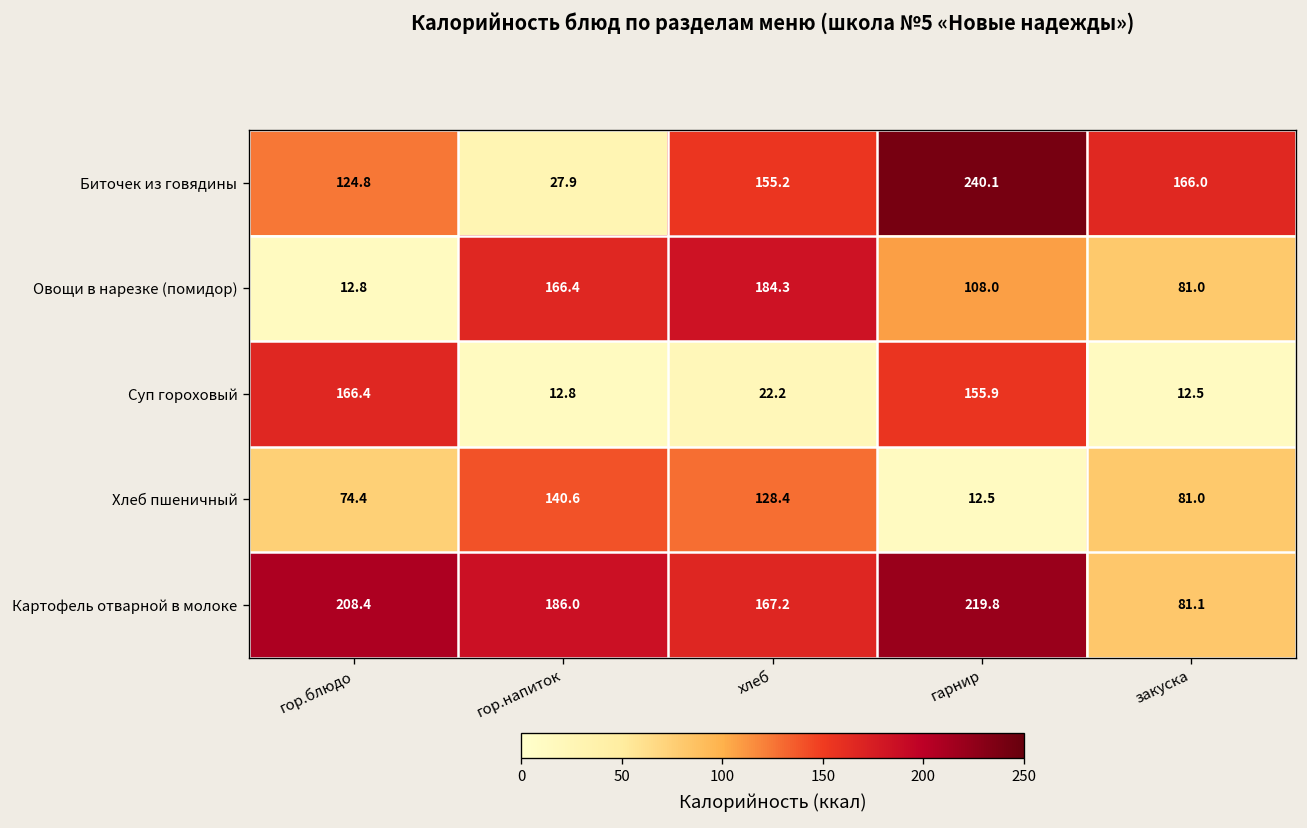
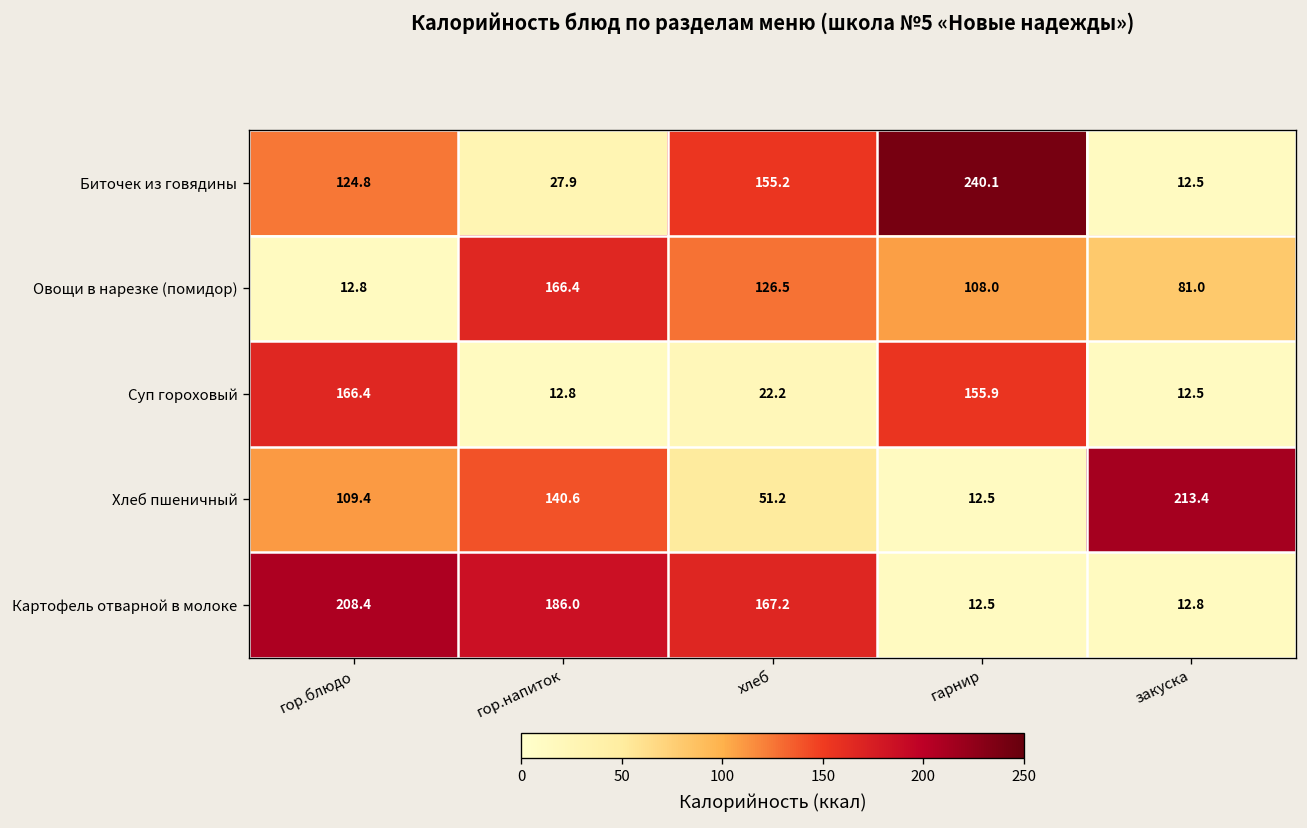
  {
    "Биточек из говядины": {
      "гор.блюдо": 124.8,
      "гор.напиток": 27.9,
      "хлеб": 155.2,
      "гарнир": 240.1,
-     "закуска": 166.0
+     "закуска": 12.5
    },
    "Овощи в нарезке (помидор)": {
      "гор.блюдо": 12.8,
      "гор.напиток": 166.4,
-     "хлеб": 184.3,
+     "хлеб": 126.5,
      "гарнир": 108.0,
      "закуска": 81.0
    },
    "Суп гороховый": {
      "гор.блюдо": 166.4,
      "гор.напиток": 12.8,
      "хлеб": 22.2,
      "гарнир": 155.9,
      "закуска": 12.5
    },
    "Хлеб пшеничный": {
-     "гор.блюдо": 74.4,
+     "гор.блюдо": 109.4,
      "гор.напиток": 140.6,
-     "хлеб": 128.4,
+     "хлеб": 51.2,
      "гарнир": 12.5,
-     "закуска": 81.0
+     "закуска": 213.4
    },
    "Картофель отварной в молоке": {
      "гор.блюдо": 208.4,
      "гор.напиток": 186.0,
      "хлеб": 167.2,
-     "гарнир": 219.8,
-     "закуска": 81.1
+     "гарнир": 12.5,
+     "закуска": 12.8
    }
  }
